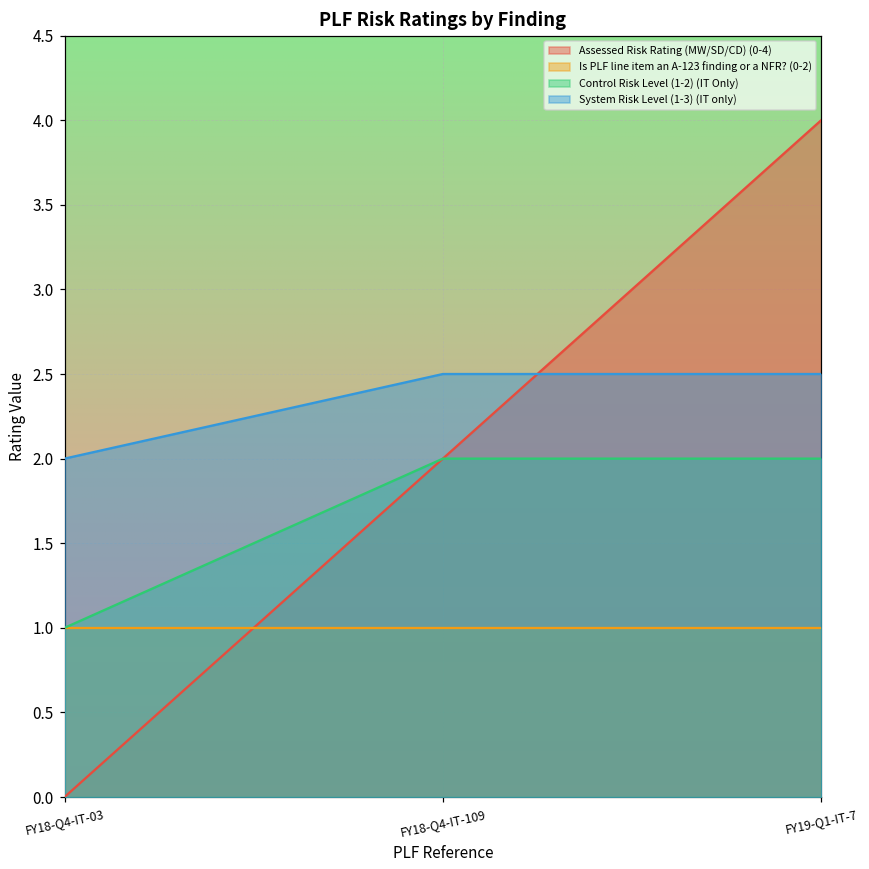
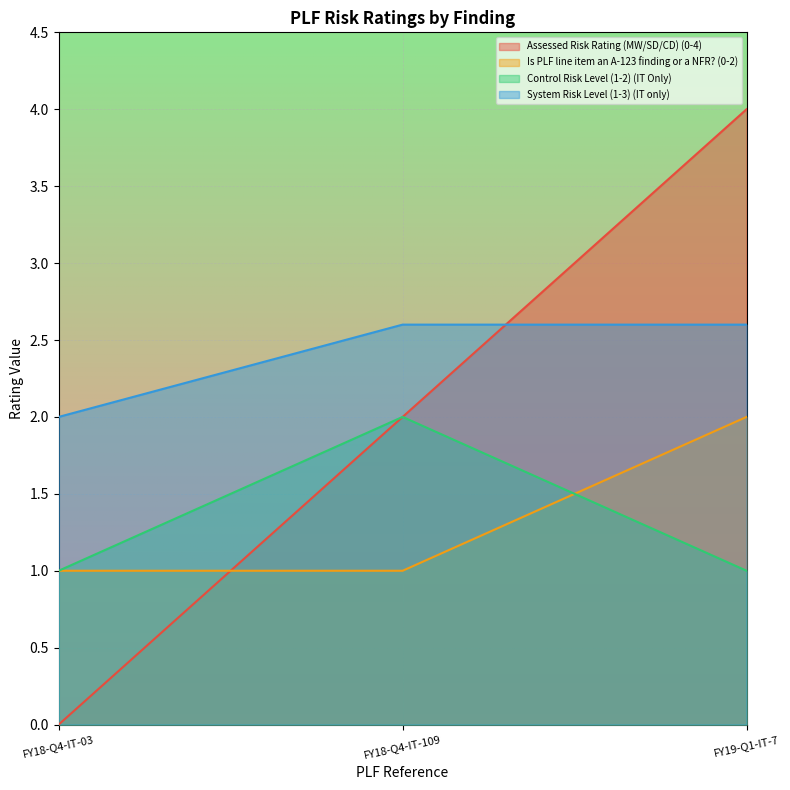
  {
    "Assessed Risk Rating (MW/SD/CD) (0-4)": {
      "FY18-Q4-IT-03": 0.0,
      "FY19-Q1-IT-7": 4.0
    },
    "Is PLF line item an A-123 finding or a NFR? (0-2)": {
      "FY18-Q4-IT-109": 1,
-     "FY19-Q1-IT-7": 1
+     "FY19-Q1-IT-7": 2
    },
    "Control Risk Level (1-2) (IT Only)": {
-     "FY19-Q1-IT-7": 2
+     "FY19-Q1-IT-7": 1
    },
    "System Risk Level (1-3) (IT only)": {
      "FY18-Q4-IT-03": 2.0,
-     "FY18-Q4-IT-109": 2.5,
-     "FY19-Q1-IT-7": 2.5
+     "FY18-Q4-IT-109": 2.6,
+     "FY19-Q1-IT-7": 2.6
    }
  }
